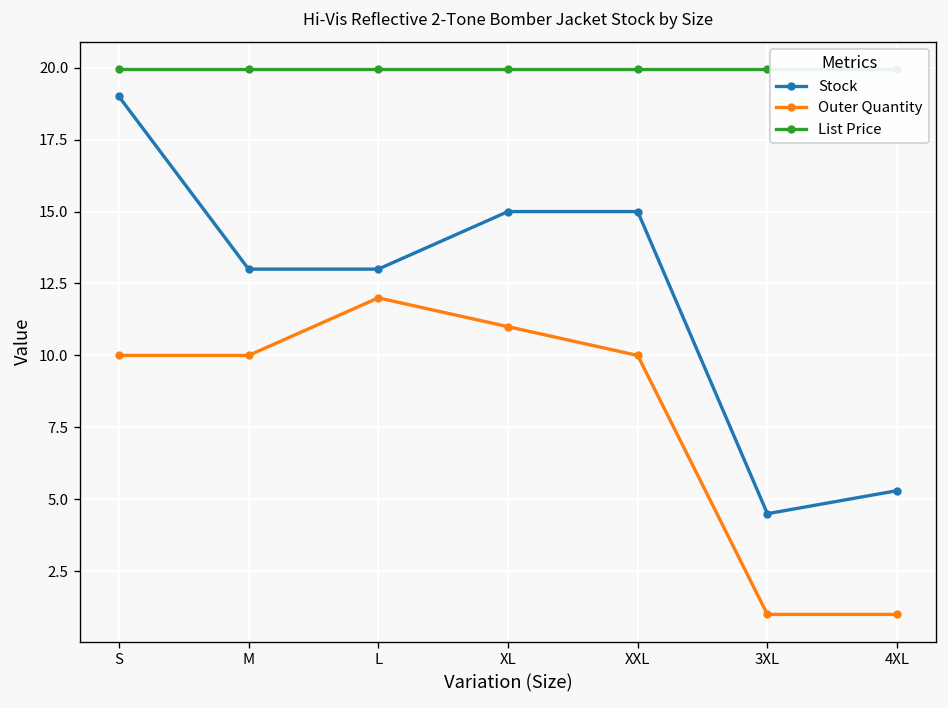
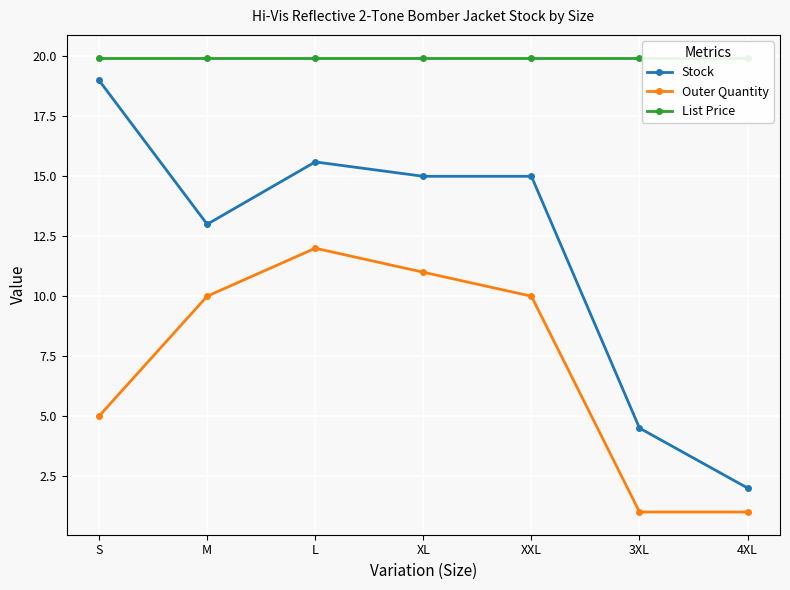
  {
    "Stock": {
      "S": 19.0,
      "M": 13.0,
-     "L": 13.0,
+     "L": 15.6,
      "XL": 15.0,
      "XXL": 15.0,
      "3XL": 4.5,
-     "4XL": 5.3
+     "4XL": 2.0
    },
    "Outer Quantity": {
-     "S": 10,
+     "S": 5,
      "M": 10,
      "L": 12,
      "XL": 11,
      "XXL": 10,
      "3XL": 1,
      "4XL": 1
    },
    "List Price": {
      "S": 20.0,
      "M": 20.0,
      "L": 20.0,
      "XL": 20.0,
      "XXL": 20.0,
      "3XL": 20.0
    }
  }
